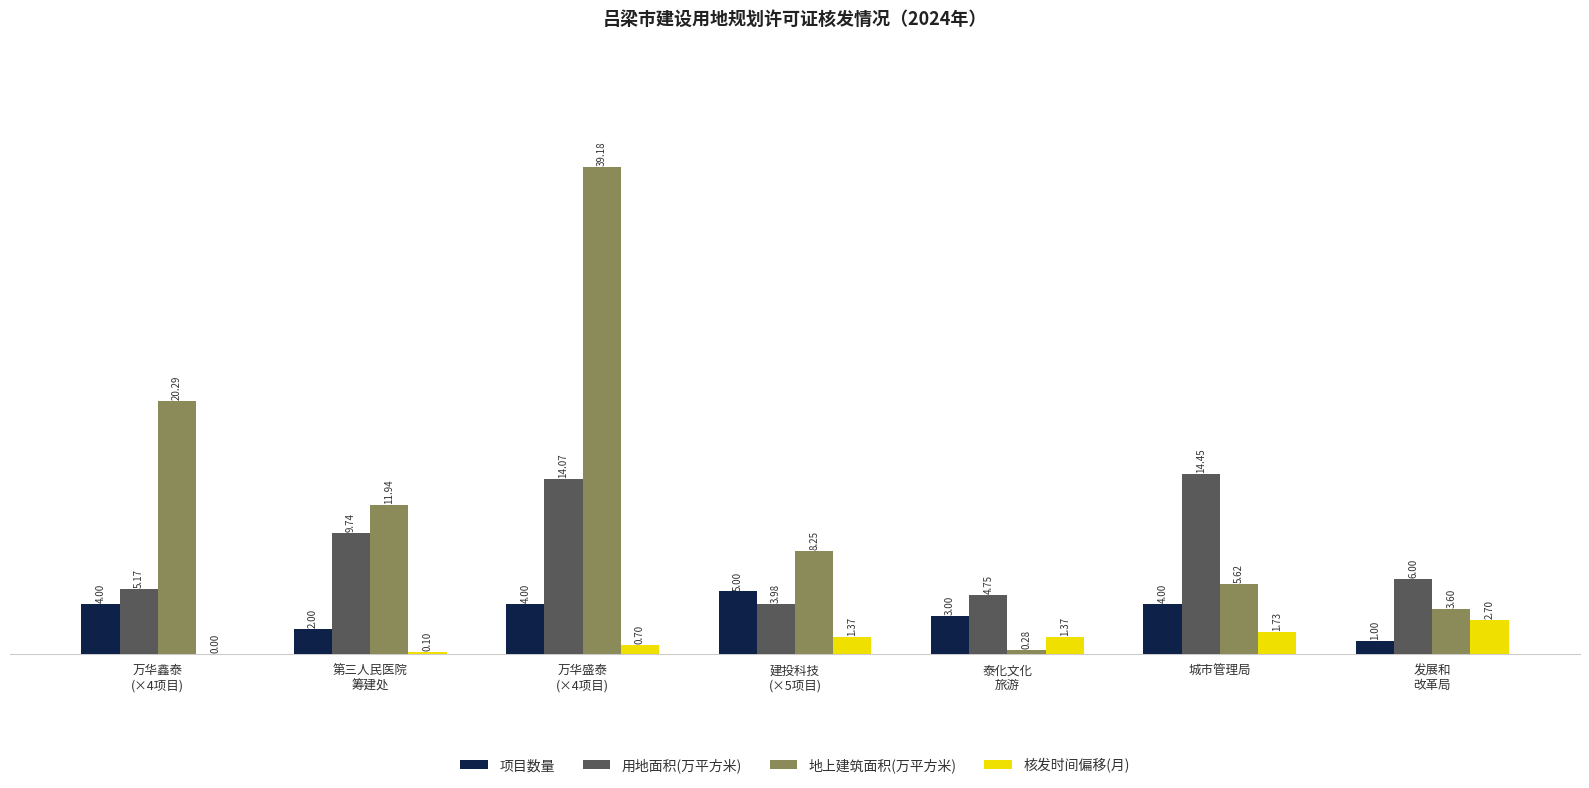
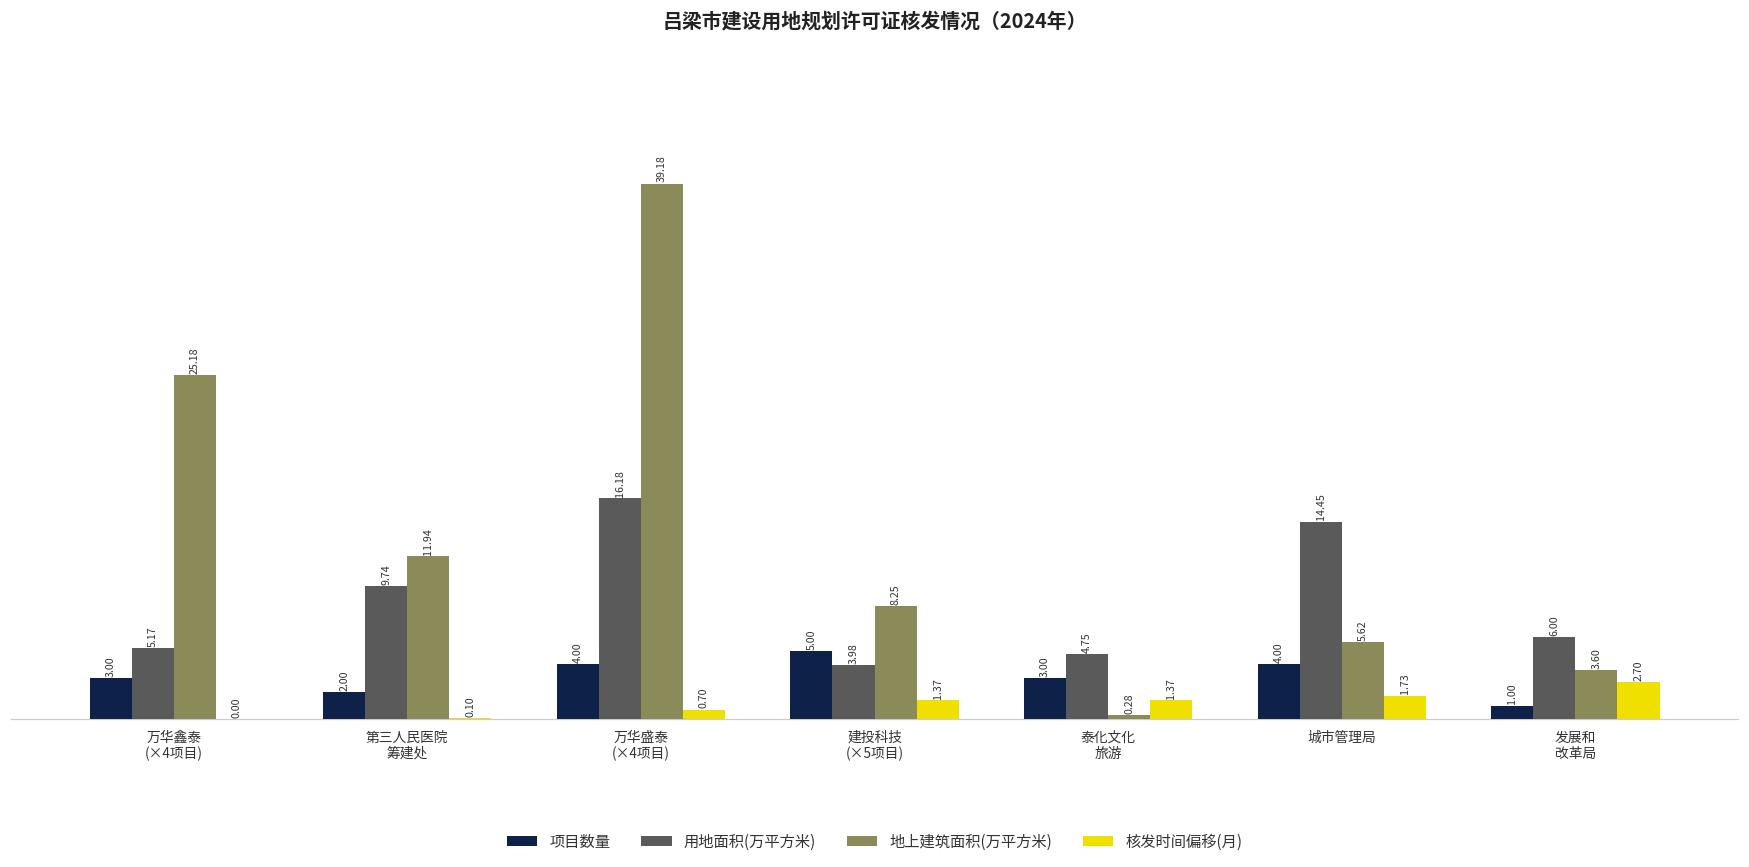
  {
    "项目数量": {
-     "万华鑫泰 (×4项目)": 4.00,
+     "万华鑫泰 (×4项目)": 3.00,
      "第三人民医院 筹建处": 2.00,
      "万华盛泰 (×4项目)": 4.00,
      "建投科技 (×5项目)": 5.00,
      "泰化文化 旅游": 3.00,
      "城市管理局": 4.00,
      "发展和 改革局": 1.00
    },
    "用地面积(万平方米)": {
      "万华鑫泰 (×4项目)": 5.17,
      "第三人民医院 筹建处": 9.74,
-     "万华盛泰 (×4项目)": 14.07,
+     "万华盛泰 (×4项目)": 16.18,
      "建投科技 (×5项目)": 3.98,
      "泰化文化 旅游": 4.75,
      "城市管理局": 14.45,
      "发展和 改革局": 6.00
    },
    "地上建筑面积(万平方米)": {
-     "万华鑫泰 (×4项目)": 20.29,
+     "万华鑫泰 (×4项目)": 25.18,
      "第三人民医院 筹建处": 11.94,
      "万华盛泰 (×4项目)": 39.18,
      "建投科技 (×5项目)": 8.25,
      "泰化文化 旅游": 0.28,
      "城市管理局": 5.62,
      "发展和 改革局": 3.60
    },
    "核发时间偏移(月)": {
      "万华鑫泰 (×4项目)": 0.00,
      "第三人民医院 筹建处": 0.10,
      "万华盛泰 (×4项目)": 0.70,
      "建投科技 (×5项目)": 1.37,
      "泰化文化 旅游": 1.37,
      "城市管理局": 1.73,
      "发展和 改革局": 2.70
    }
  }
